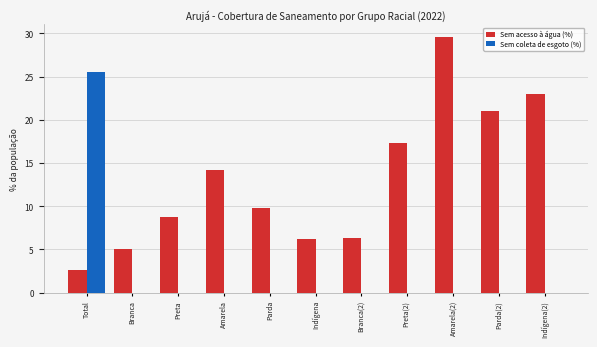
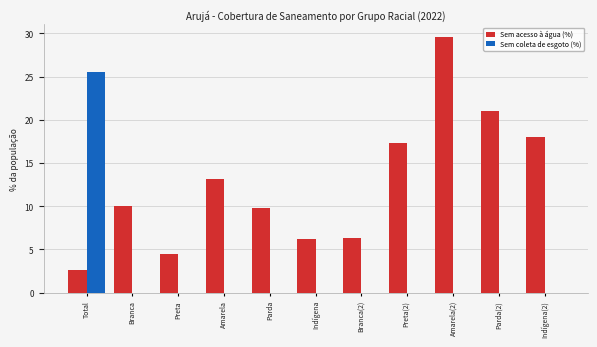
  {
    "Sem acesso à água (%)": {
      "Total": 3,
-     "Branca": 5,
-     "Preta": 9,
-     "Amarela": 14,
+     "Branca": 10,
+     "Preta": 5,
+     "Amarela": 13,
      "Parda": 10,
      "Indígena": 6,
      "Branca(2)": 6,
      "Preta(2)": 17,
      "Amarela(2)": 30,
      "Parda(2)": 21,
-     "Indígena(2)": 23
+     "Indígena(2)": 18
    },
    "Sem coleta de esgoto (%)": {
      "Total": 26,
      "Branca": 0,
      "Preta": 0,
      "Amarela": 0,
      "Parda": 0,
      "Indígena": 0,
      "Branca(2)": 0,
      "Preta(2)": 0,
      "Amarela(2)": 0,
      "Parda(2)": 0,
      "Indígena(2)": 0
    }
  }
